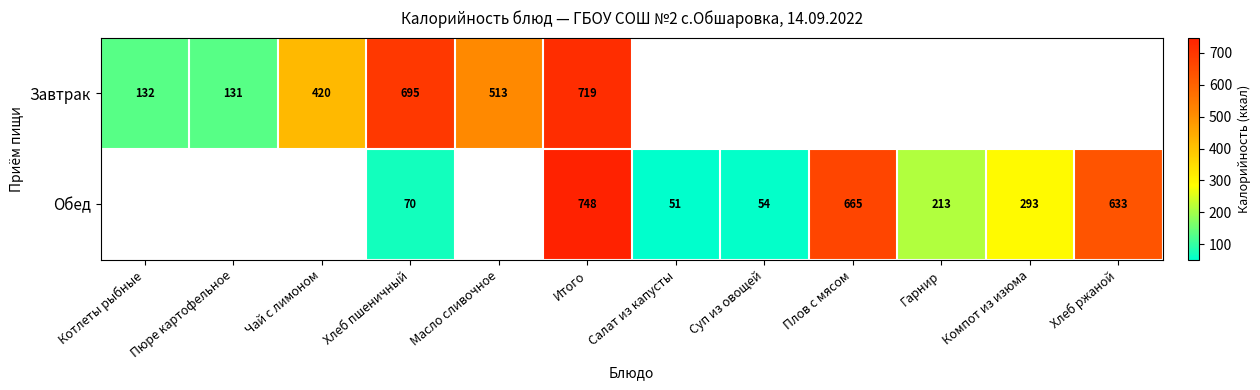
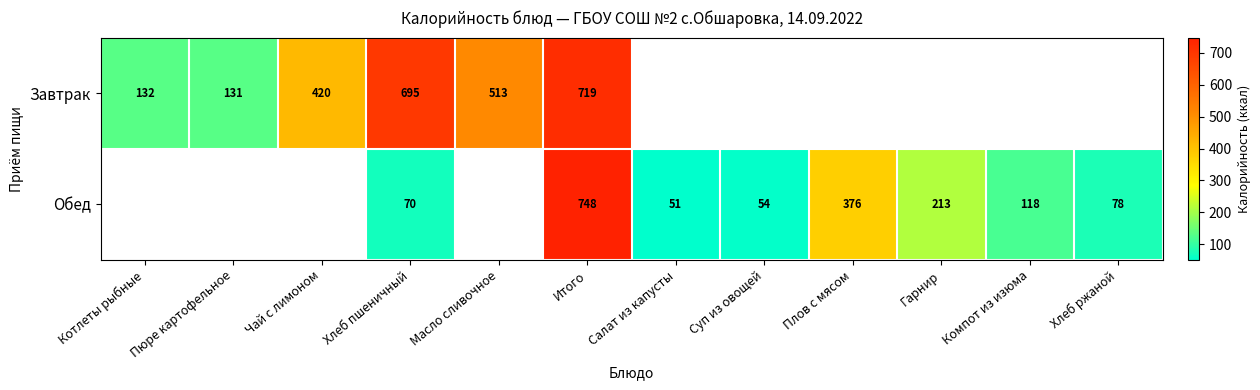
  {
    "Завтрак": {
      "Котлеты рыбные": 132,
      "Пюре картофельное": 131,
      "Чай с лимоном": 420,
      "Хлеб пшеничный": 695,
      "Масло сливочное": 513,
      "Итого": 719
    },
    "Обед": {
      "Хлеб пшеничный": 70,
      "Итого": 748,
      "Салат из капусты": 51,
      "Суп из овощей": 54,
-     "Плов с мясом": 665,
+     "Плов с мясом": 376,
      "Гарнир": 213,
-     "Компот из изюма": 293,
-     "Хлеб ржаной": 633
+     "Компот из изюма": 118,
+     "Хлеб ржаной": 78
    }
  }
